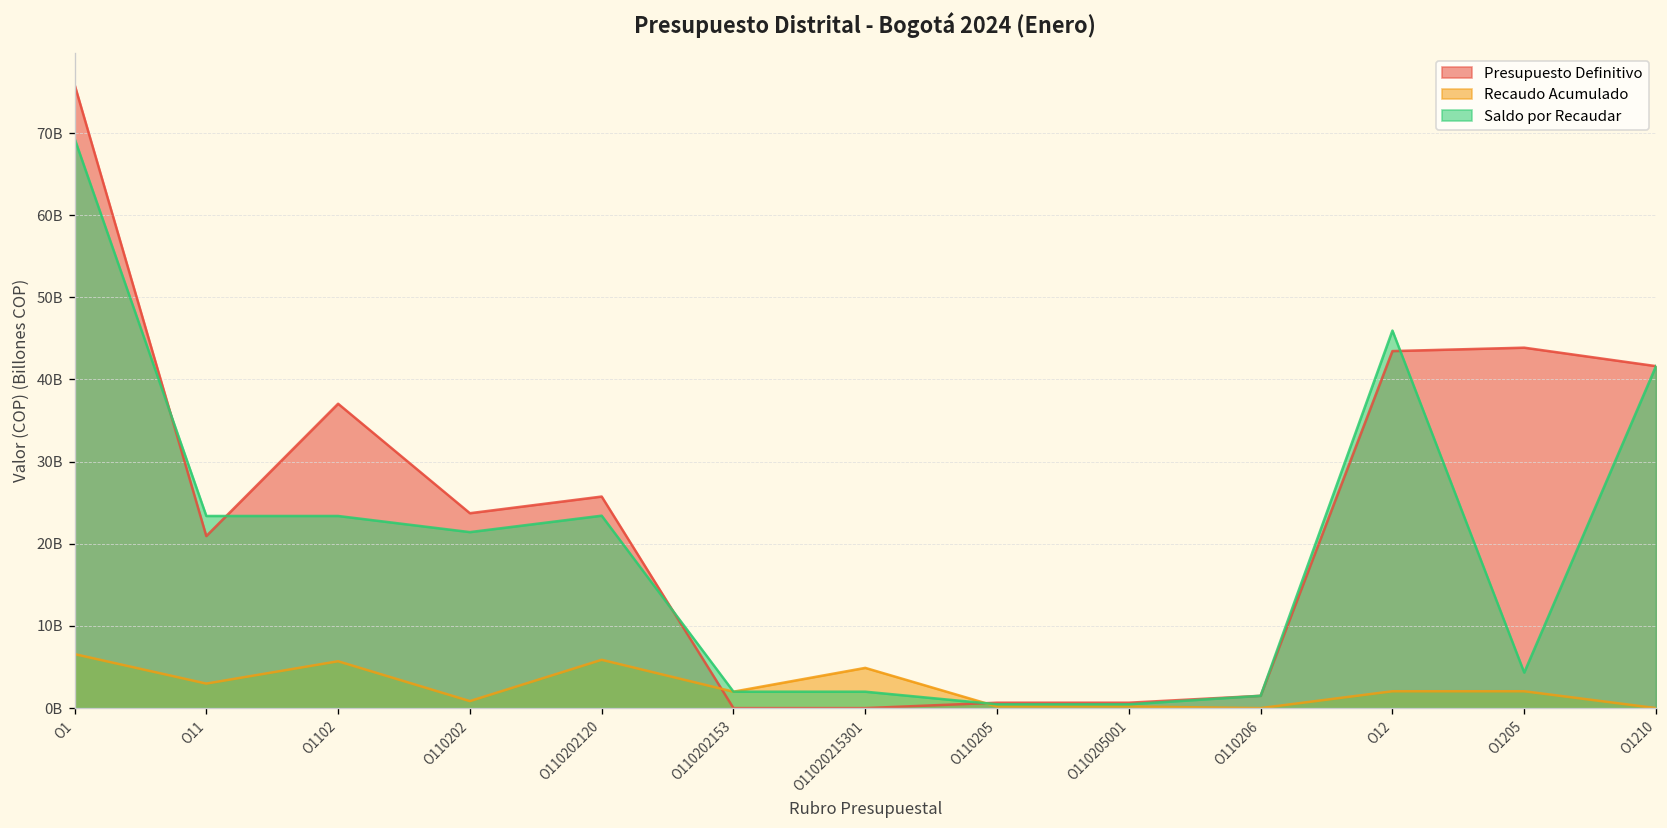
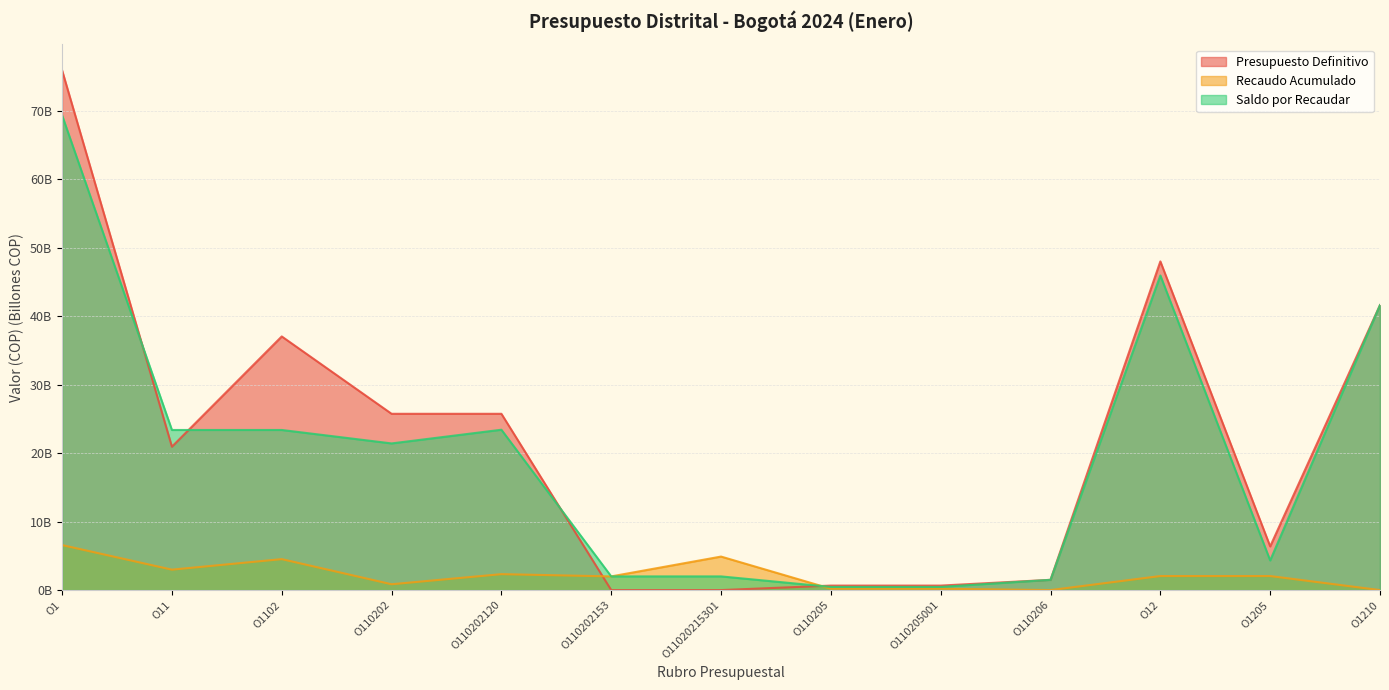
  {
    "Presupuesto Definitivo": {
      "O1": 76000000000,
      "O11": 21000000000,
      "O1102": 37000000000,
-     "O110202": 24000000000,
+     "O110202": 26000000000,
      "O110202120": 26000000000,
      "O110202153": 0,
      "O11020215301": 0,
-     "O12": 43000000000,
-     "O1205": 44000000000
+     "O12": 48000000000,
+     "O1205": 6000000000
    },
    "Recaudo Acumulado": {
      "O1": 7000000000,
      "O11": 3000000000,
-     "O1102": 6000000000,
+     "O1102": 5000000000,
      "O110202": 1000000000,
-     "O110202120": 6000000000,
+     "O110202120": 2000000000,
      "O11020215301": 5000000000,
      "O110206": 0,
      "O12": 2000000000,
      "O1205": 2000000000,
      "O1210": 0
    },
    "Saldo por Recaudar": {
      "O1": 69000000000,
      "O11": 23000000000,
      "O1102": 23000000000,
      "O110202": 21000000000,
      "O110202120": 23000000000,
      "O11020215301": 2000000000,
      "O12": 46000000000,
      "O1205": 4000000000
    }
  }
